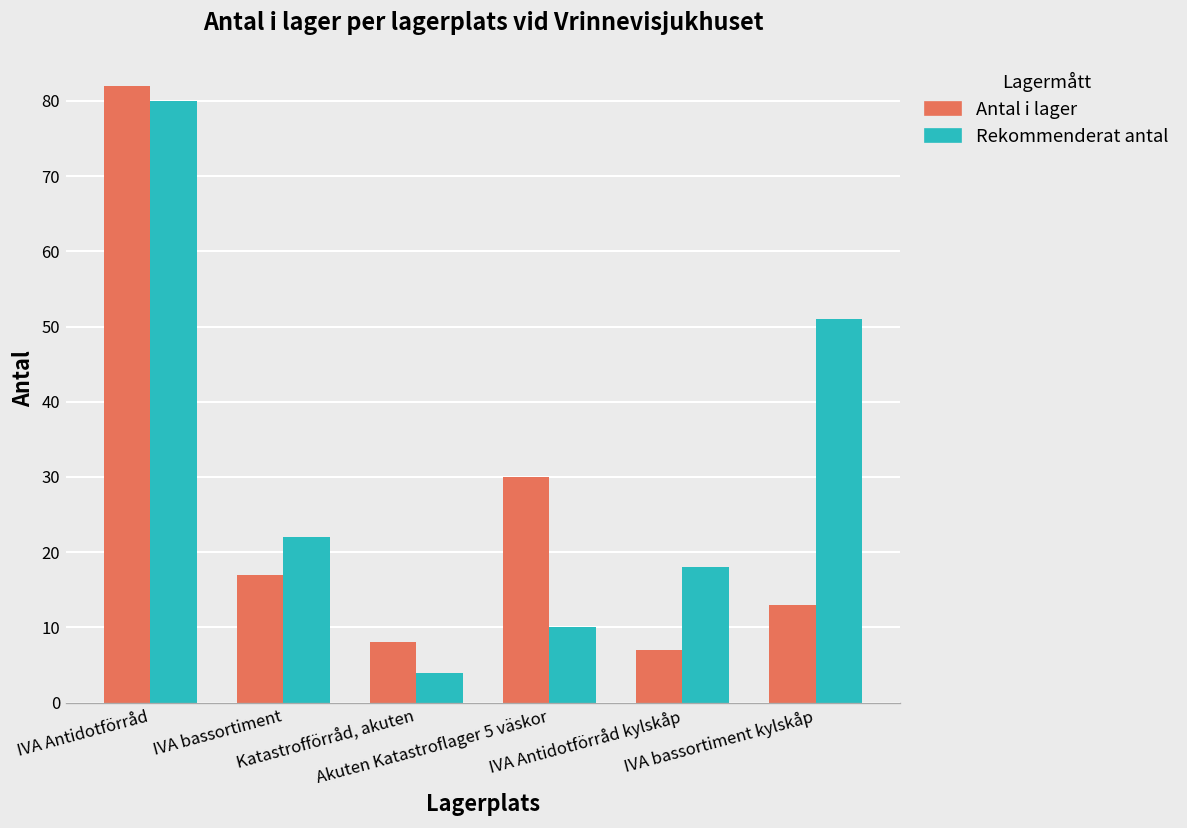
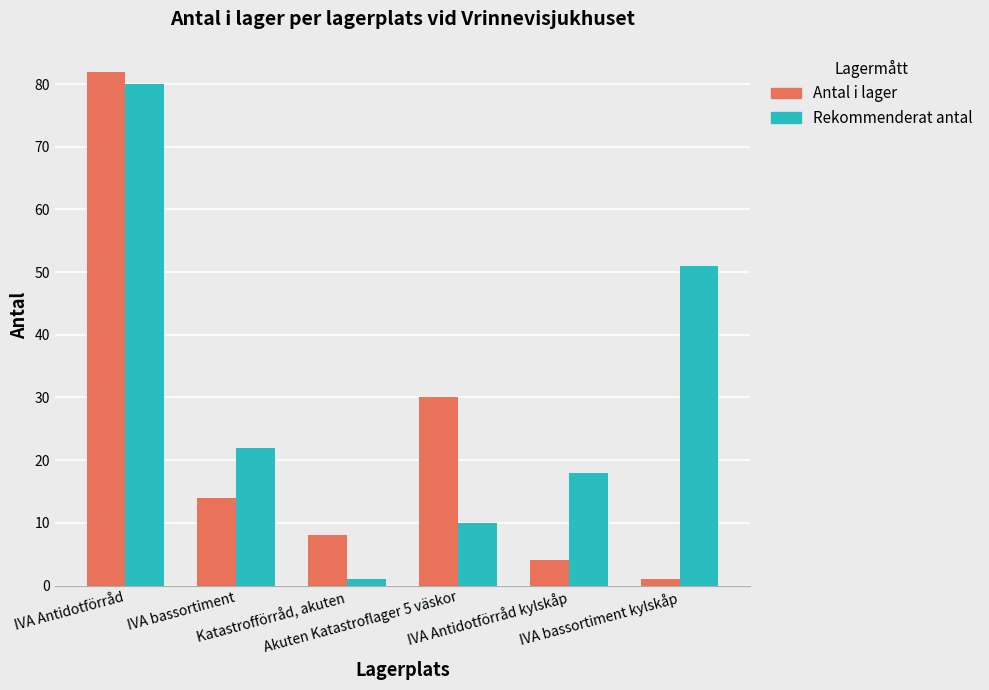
  {
    "Antal i lager": {
      "IVA Antidotförråd": 82,
-     "IVA bassortiment": 17,
+     "IVA bassortiment": 14,
      "Katastrofförråd, akuten": 8,
      "Akuten Katastroflager 5 väskor": 30,
-     "IVA Antidotförråd kylskåp": 7,
-     "IVA bassortiment kylskåp": 13
+     "IVA Antidotförråd kylskåp": 4,
+     "IVA bassortiment kylskåp": 1
    },
    "Rekommenderat antal": {
      "IVA Antidotförråd": 80,
      "IVA bassortiment": 22,
-     "Katastrofförråd, akuten": 4,
+     "Katastrofförråd, akuten": 1,
      "Akuten Katastroflager 5 väskor": 10,
      "IVA Antidotförråd kylskåp": 18,
      "IVA bassortiment kylskåp": 51
    }
  }
